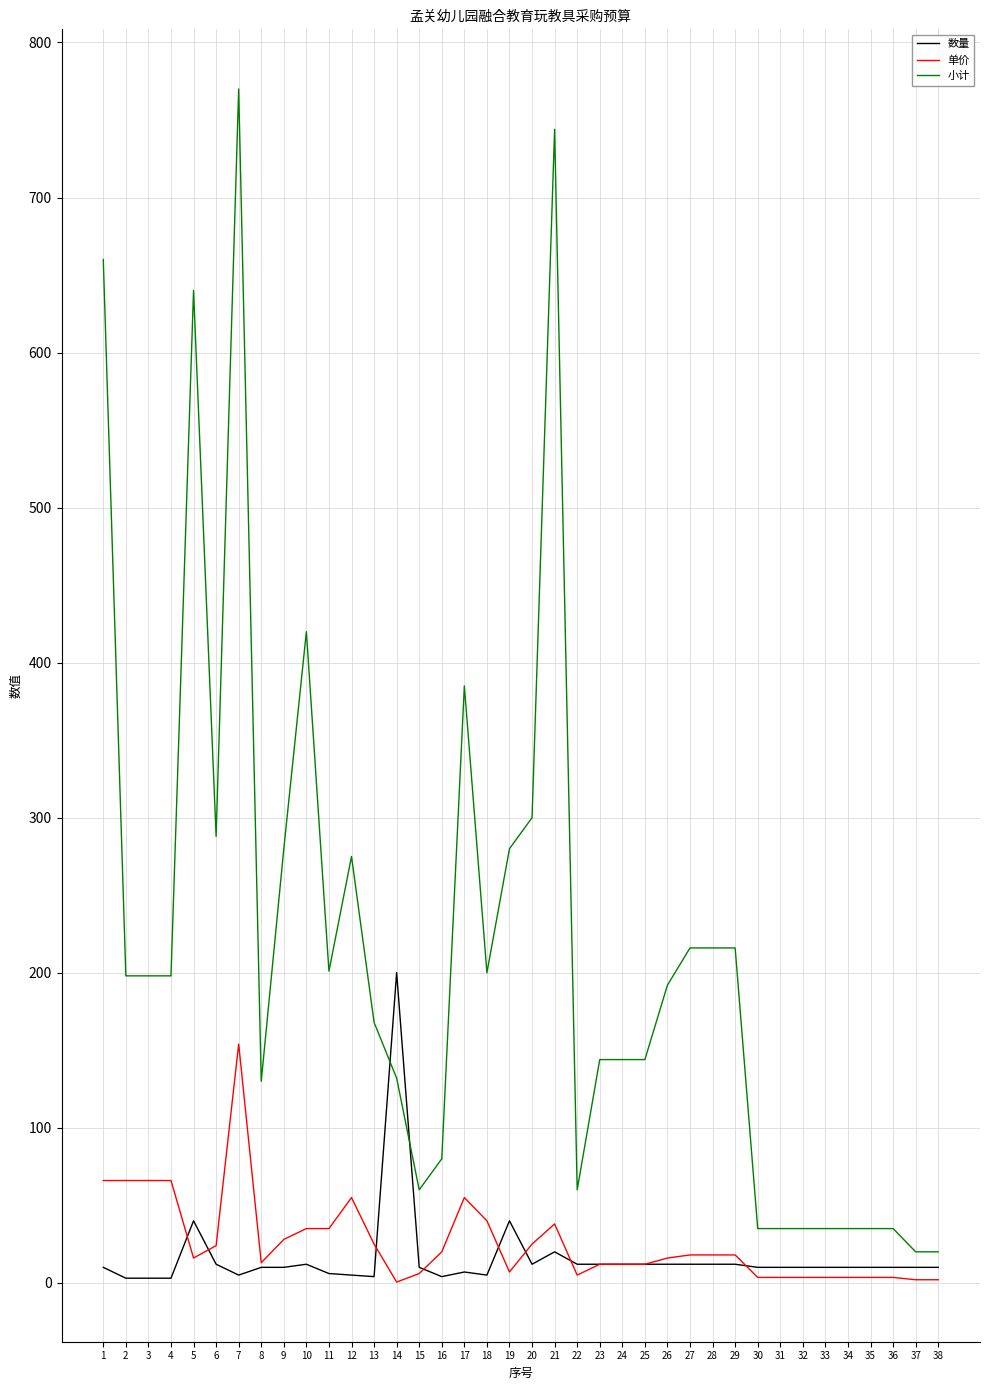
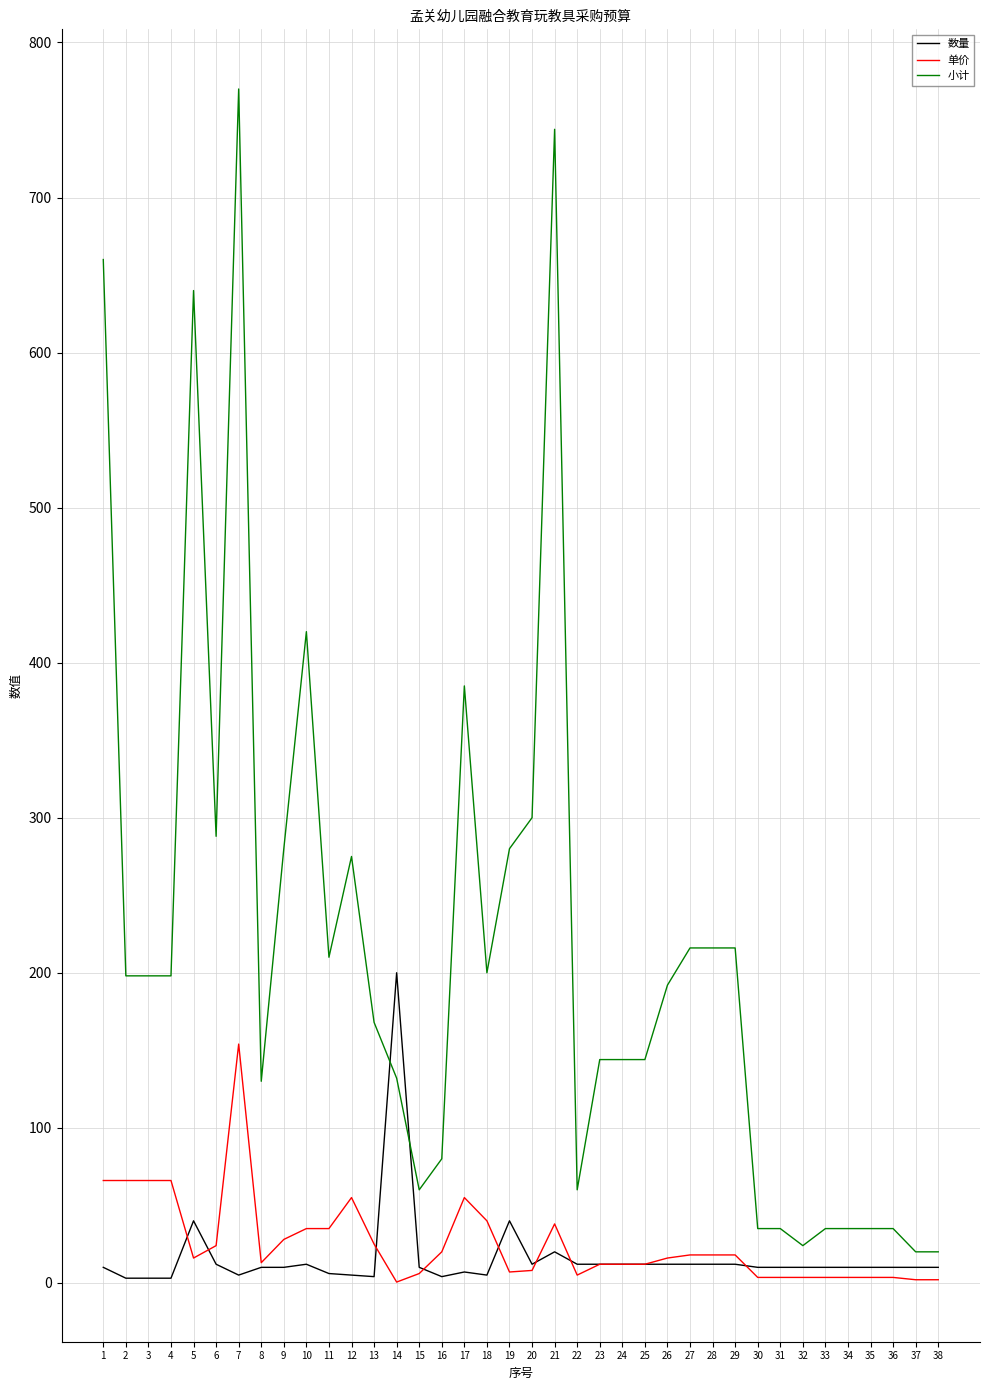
  {
    "数量": {
      "1": 10,
      "2": 3,
      "3": 3,
      "4": 3,
      "5": 40,
      "6": 12,
      "7": 5,
      "8": 10,
      "9": 10,
      "10": 12,
      "11": 6,
      "12": 5,
      "13": 4,
      "14": 200,
      "15": 10,
      "16": 4,
      "17": 7,
      "18": 5,
      "19": 40,
      "20": 12,
      "21": 20,
      "22": 12,
      "26": 12,
      "27": 12,
      "28": 12,
      "29": 12,
      "30": 10,
      "31": 10,
      "32": 10,
      "33": 10,
      "34": 10,
      "35": 10,
      "36": 10,
      "37": 10,
      "38": 10
    },
    "单价": {
      "1": 66,
      "2": 66,
      "3": 66,
      "4": 66,
      "5": 16,
      "6": 24,
      "7": 154,
      "8": 13,
      "9": 28,
      "10": 35,
      "11": 35,
      "12": 55,
      "13": 25,
      "14": 1,
      "15": 6,
      "16": 20,
      "17": 55,
      "18": 40,
      "19": 7,
-     "20": 25,
+     "20": 8,
      "21": 38,
      "22": 5,
      "26": 16,
      "27": 18,
      "28": 18,
      "29": 18,
      "30": 4,
      "31": 4,
      "32": 4,
      "33": 4,
      "34": 4,
      "35": 4,
      "36": 4,
      "37": 2,
      "38": 2
    },
    "小计": {
      "1": 660,
      "2": 198,
      "3": 198,
      "4": 198,
      "5": 640,
      "6": 288,
      "7": 770,
      "8": 130,
      "9": 280,
      "10": 420,
-     "11": 201,
+     "11": 210,
      "12": 275,
      "13": 168,
      "14": 132,
      "15": 60,
      "16": 80,
      "17": 385,
      "18": 200,
      "19": 280,
      "20": 300,
      "21": 744,
      "22": 60,
      "23": 144,
      "24": 144,
      "25": 144,
      "26": 192,
      "27": 216,
      "28": 216,
      "29": 216,
      "30": 35,
      "31": 35,
-     "32": 35,
+     "32": 24,
      "33": 35,
      "34": 35,
      "35": 35,
      "36": 35,
      "37": 20,
      "38": 20
    }
  }
